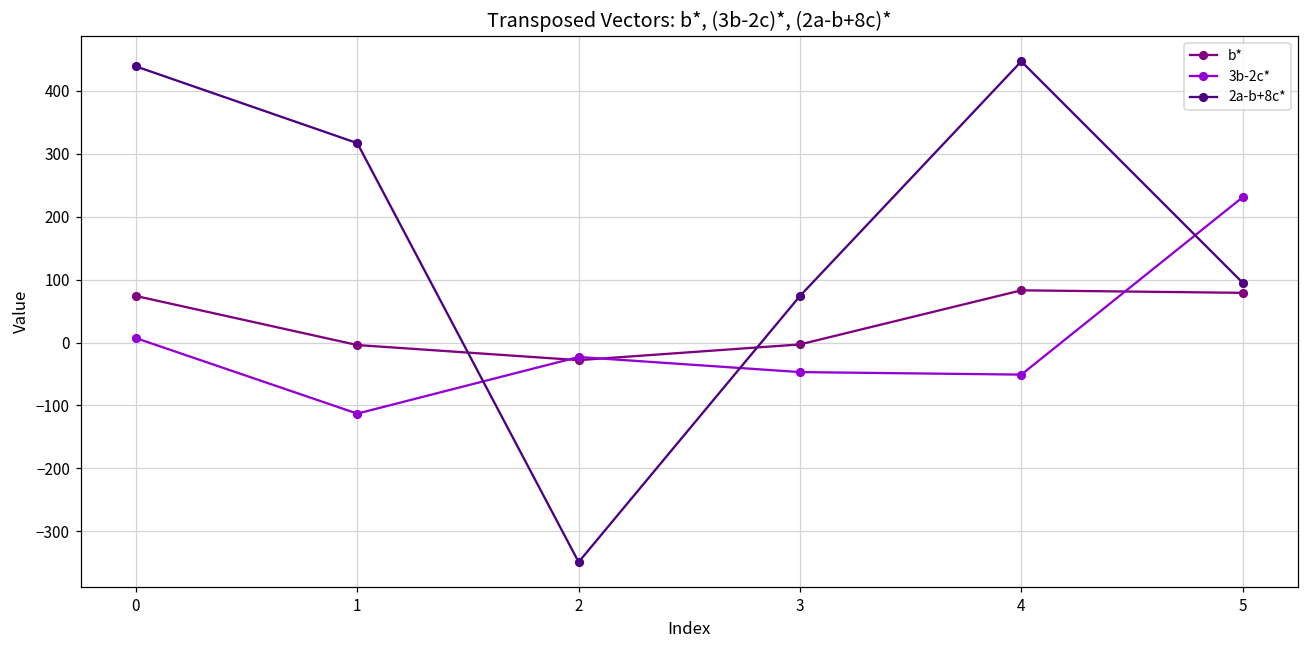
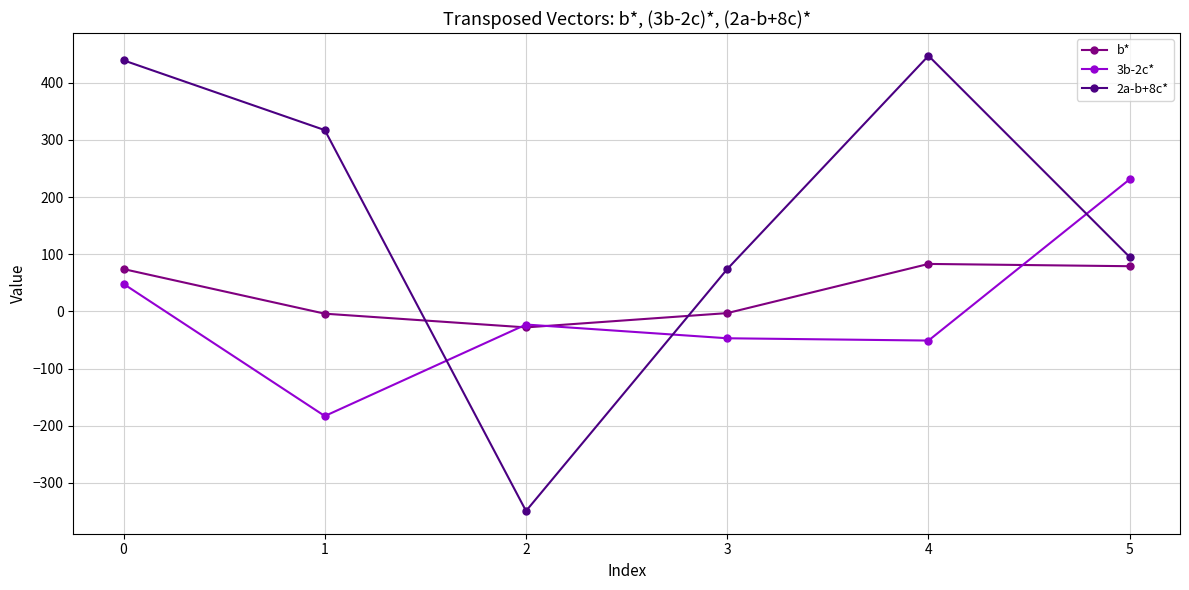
  {
    "3b-2c*": {
-     "0": 10,
-     "1": -110,
+     "0": 50,
+     "1": -180,
      "2": -20,
      "3": -50,
      "4": -50,
      "5": 230
    }
  }
